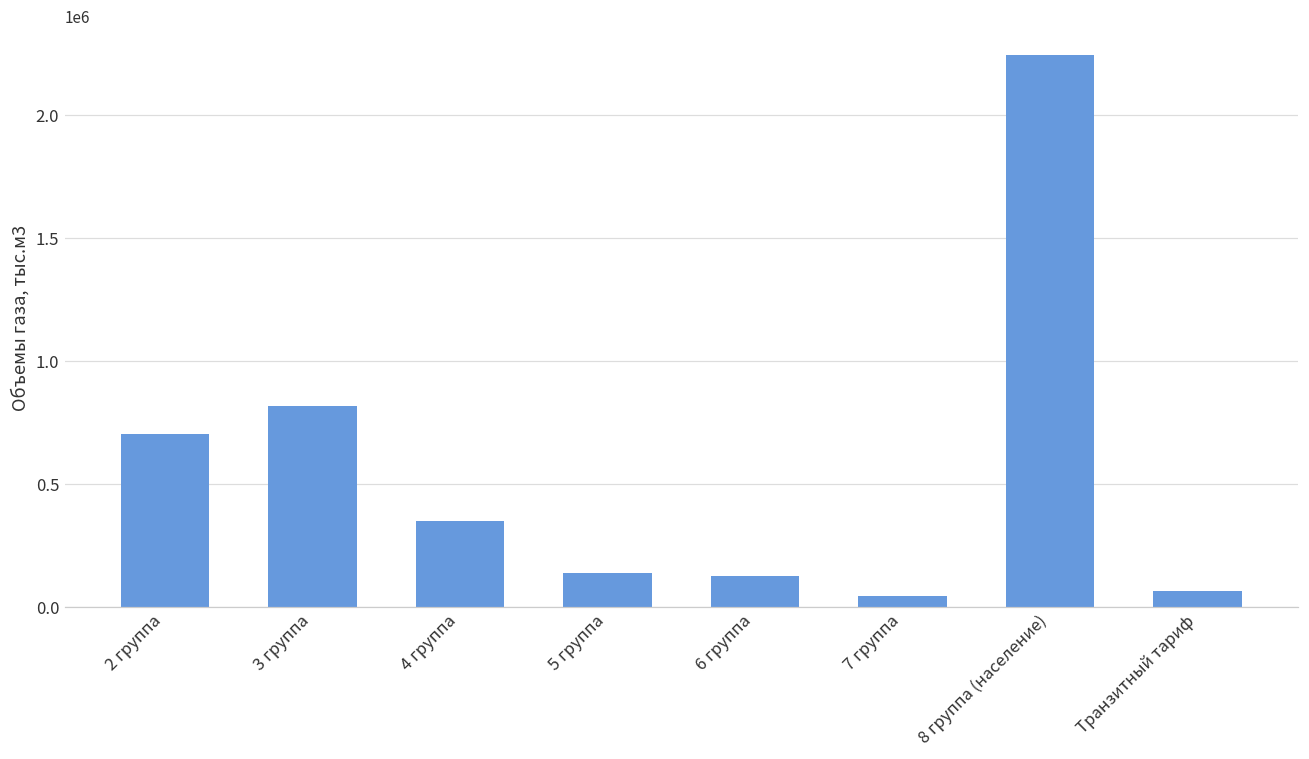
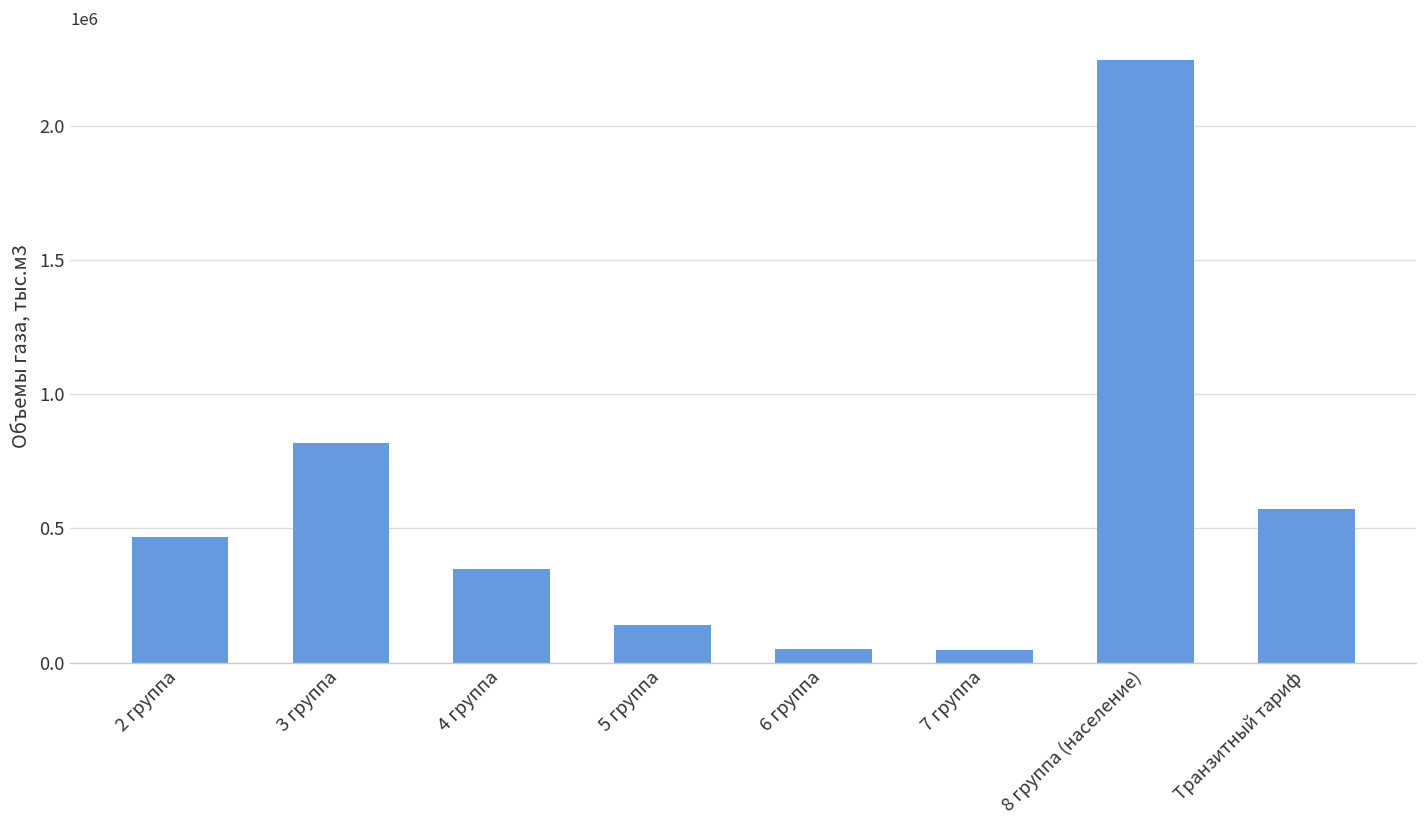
  {
-   "2 группа": 700000,
+   "2 группа": 470000,
    "3 группа": 820000,
    "4 группа": 350000,
    "5 группа": 140000,
-   "6 группа": 130000,
+   "6 группа": 50000,
    "7 группа": 50000,
    "8 группа (население)": 2240000,
-   "Транзитный тариф": 70000
+   "Транзитный тариф": 570000
  }
